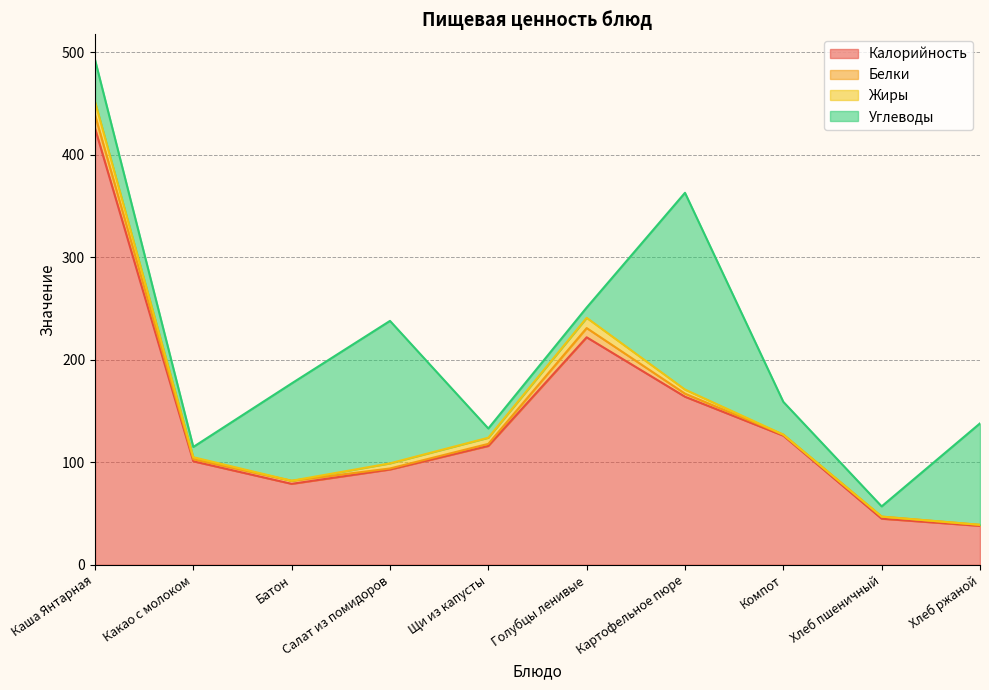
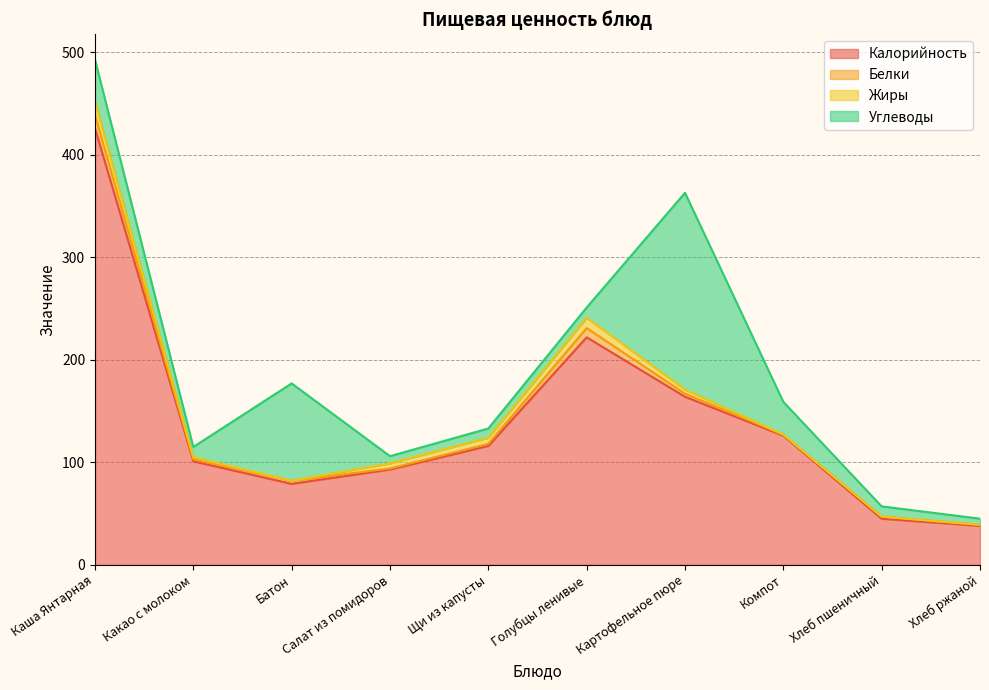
  {
    "Калорийность": {
      "Каша Янтарная": 426,
      "Батон": 79,
      "Голубцы ленивые": 222,
      "Картофельное пюре": 164
    },
    "Углеводы": {
      "Каша Янтарная": 41,
      "Какао с молоком": 10,
      "Батон": 95,
-     "Салат из помидоров": 139,
+     "Салат из помидоров": 7,
      "Щи из капусты": 9,
      "Голубцы ленивые": 10,
      "Картофельное пюре": 192,
      "Компот": 32,
      "Хлеб пшеничный": 10,
-     "Хлеб ржаной": 99
+     "Хлеб ржаной": 6
    }
  }
